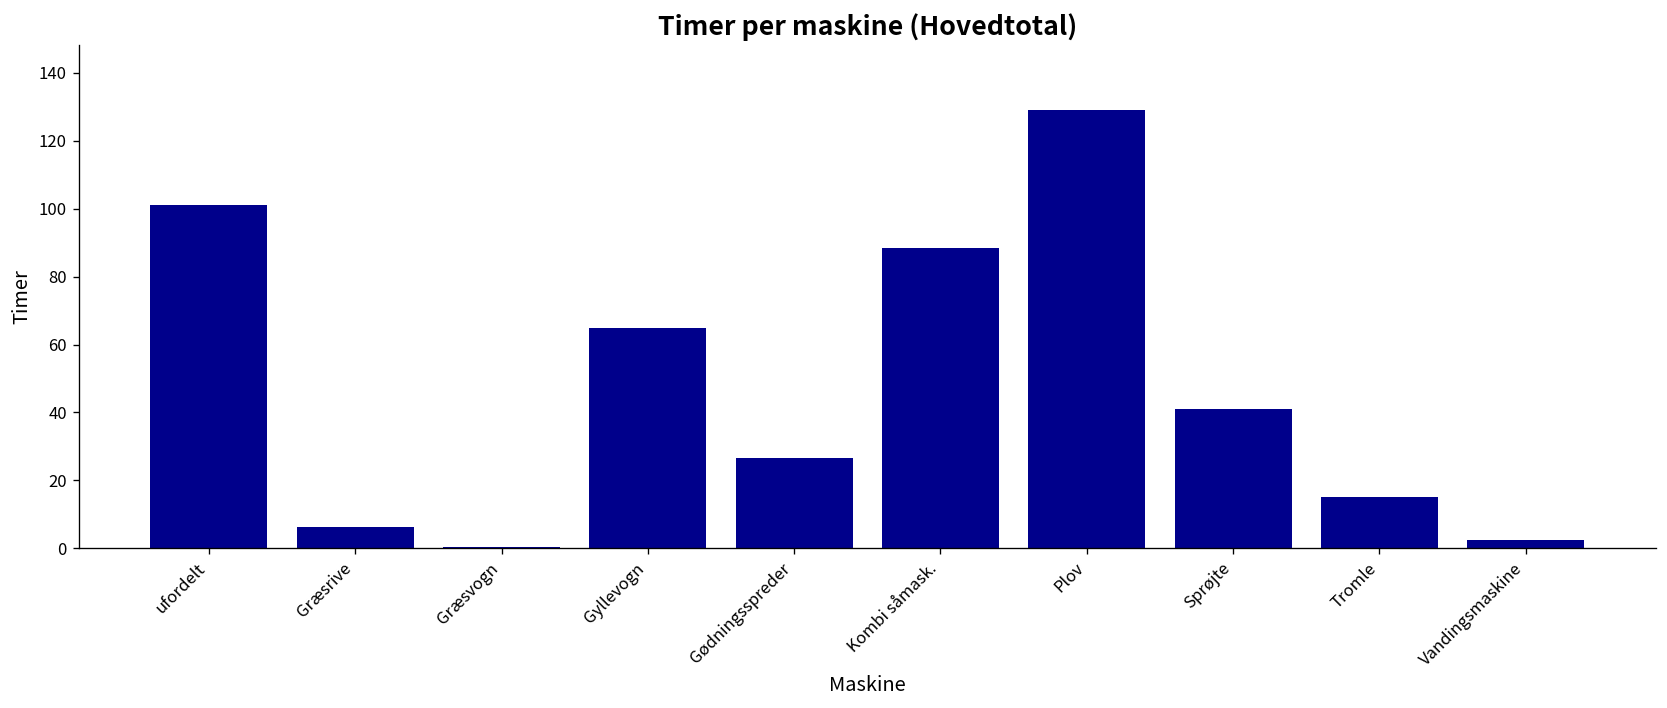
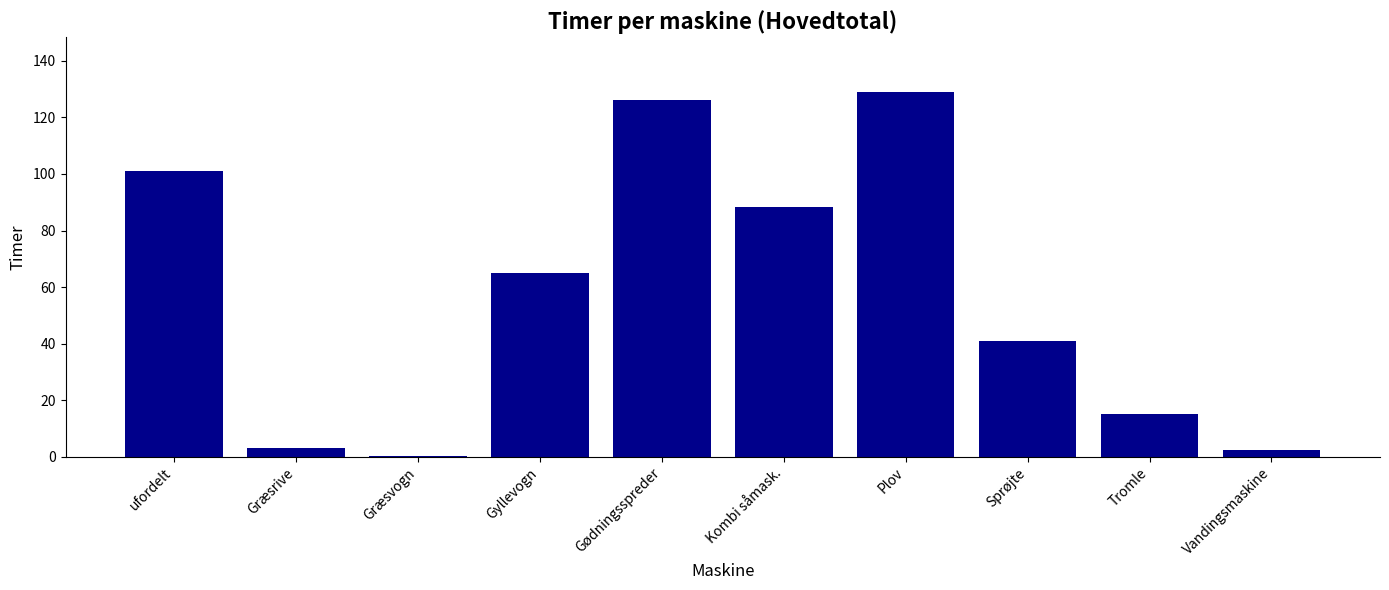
  {
    "ufordelt": 101,
-   "Græsrive": 6,
+   "Græsrive": 3,
    "Gyllevogn": 65,
-   "Gødningsspreder": 27,
+   "Gødningsspreder": 126,
    "Kombi såmask.": 89,
    "Plov": 129,
    "Sprøjte": 41,
    "Tromle": 15,
    "Vandingsmaskine": 3
  }
